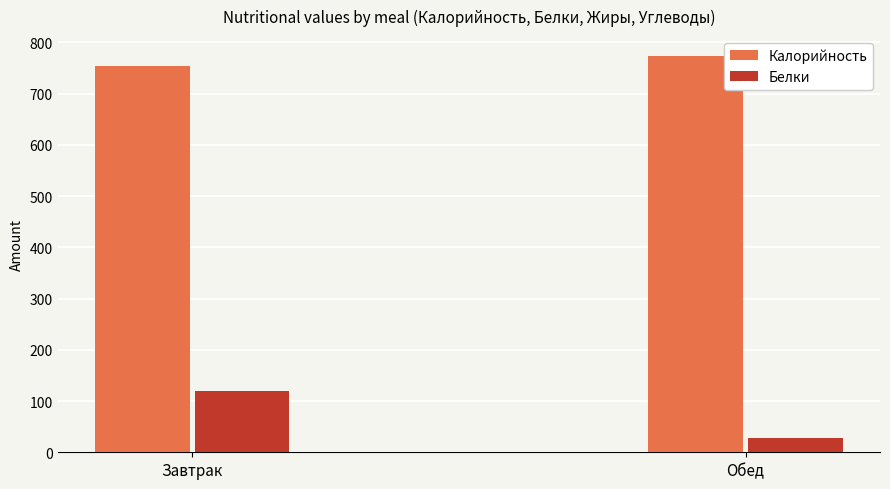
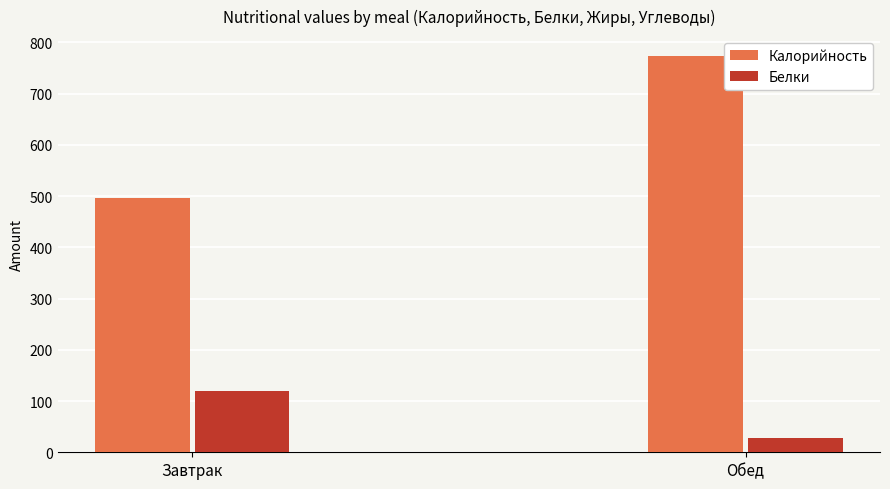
  {
    "Калорийность": {
-     "Завтрак": 750,
+     "Завтрак": 500,
      "Обед": 770
    },
    "Белки": {
      "Завтрак": 120,
      "Обед": 30
    }
  }
